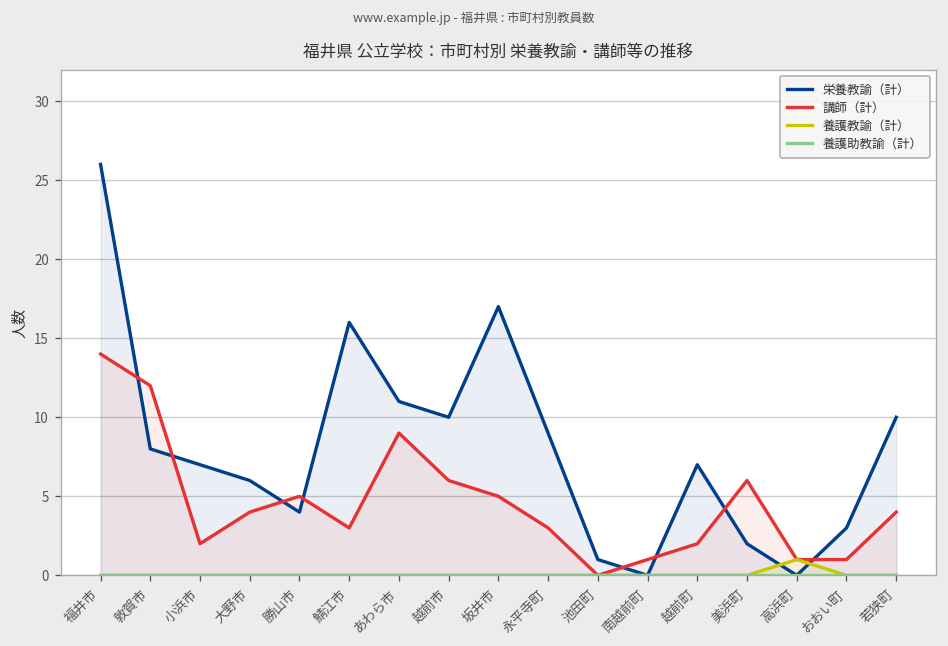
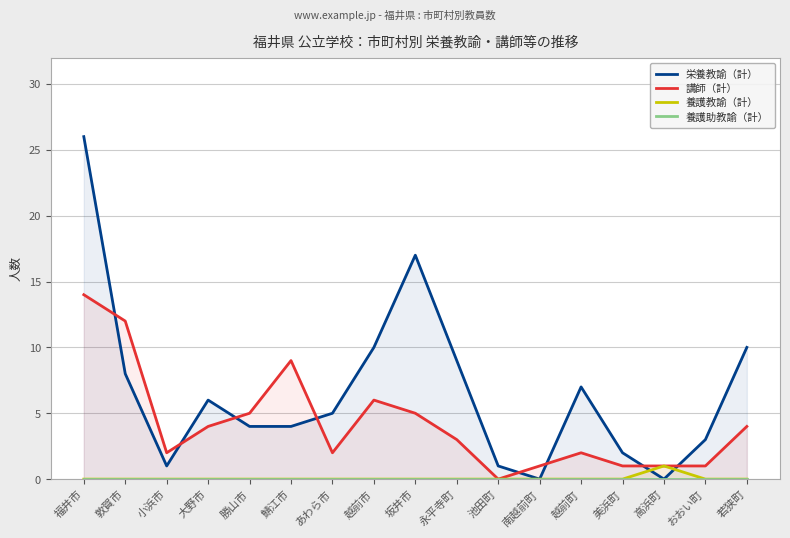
  {
    "栄養教諭（計）": {
      "福井市": 26,
      "敦賀市": 8,
-     "小浜市": 7,
+     "小浜市": 1,
      "大野市": 6,
      "勝山市": 4,
-     "鯖江市": 16,
-     "あわら市": 11,
+     "鯖江市": 4,
+     "あわら市": 5,
      "越前市": 10,
      "坂井市": 17,
      "永平寺町": 9,
      "池田町": 1,
      "越前町": 7,
      "美浜町": 2,
      "おおい町": 3,
      "若狭町": 10
    },
    "講師（計）": {
      "福井市": 14,
      "敦賀市": 12,
      "小浜市": 2,
      "大野市": 4,
      "勝山市": 5,
-     "鯖江市": 3,
-     "あわら市": 9,
+     "鯖江市": 9,
+     "あわら市": 2,
      "越前市": 6,
      "坂井市": 5,
      "永平寺町": 3,
      "南越前町": 1,
      "越前町": 2,
-     "美浜町": 6,
+     "美浜町": 1,
      "おおい町": 1,
      "若狭町": 4
    }
  }
